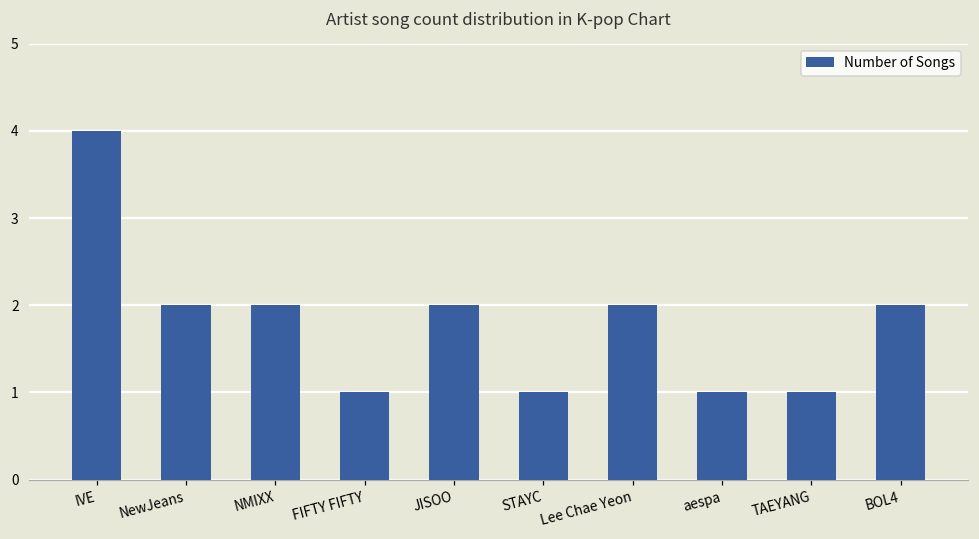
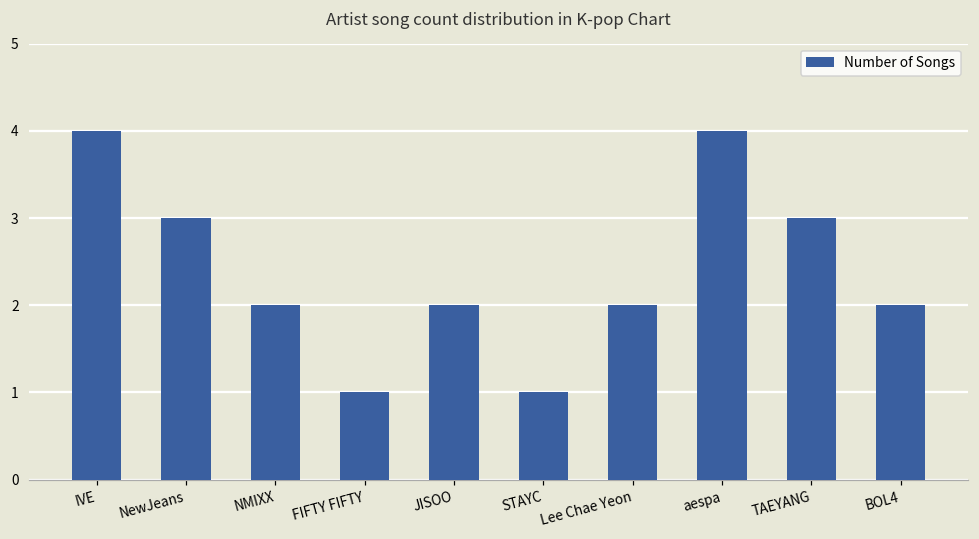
  {
    "IVE": 4,
-   "NewJeans": 2,
+   "NewJeans": 3,
    "NMIXX": 2,
    "FIFTY FIFTY": 1,
    "JISOO": 2,
    "STAYC": 1,
    "Lee Chae Yeon": 2,
-   "aespa": 1,
-   "TAEYANG": 1,
+   "aespa": 4,
+   "TAEYANG": 3,
    "BOL4": 2
  }
